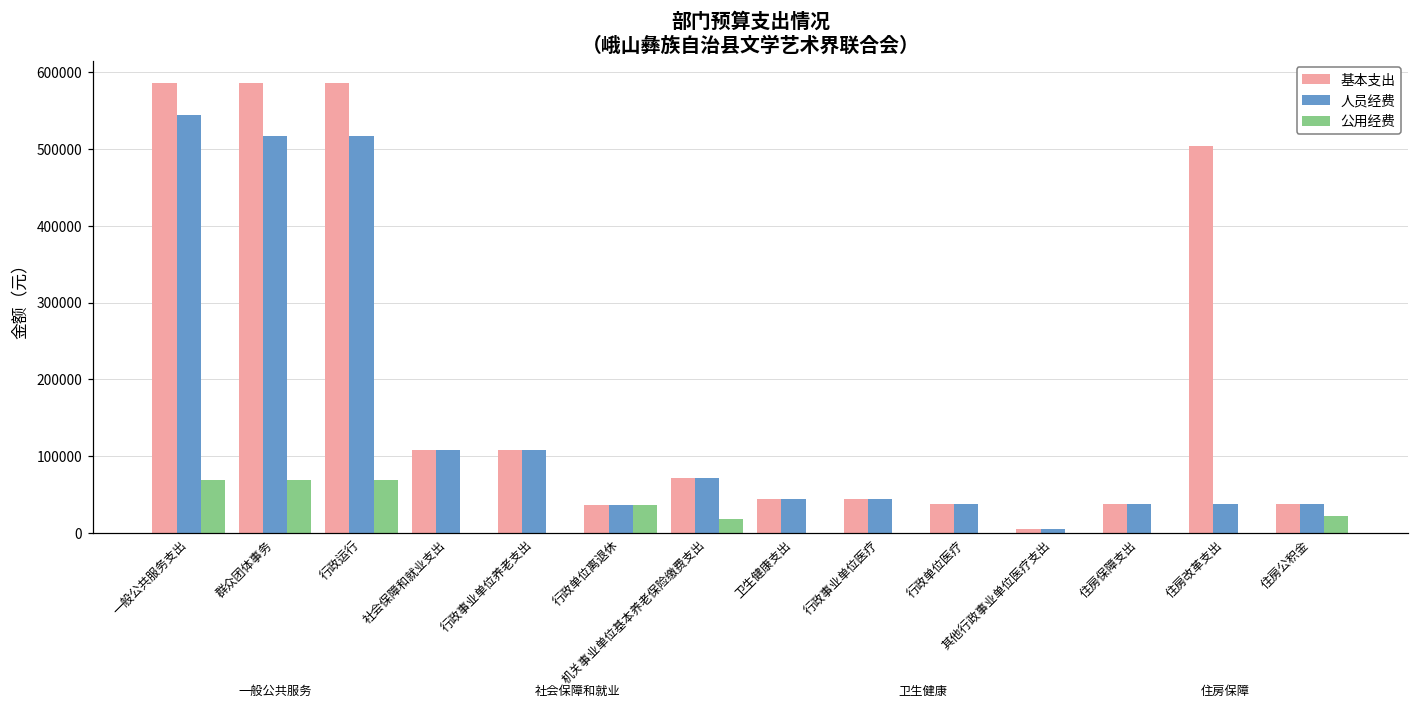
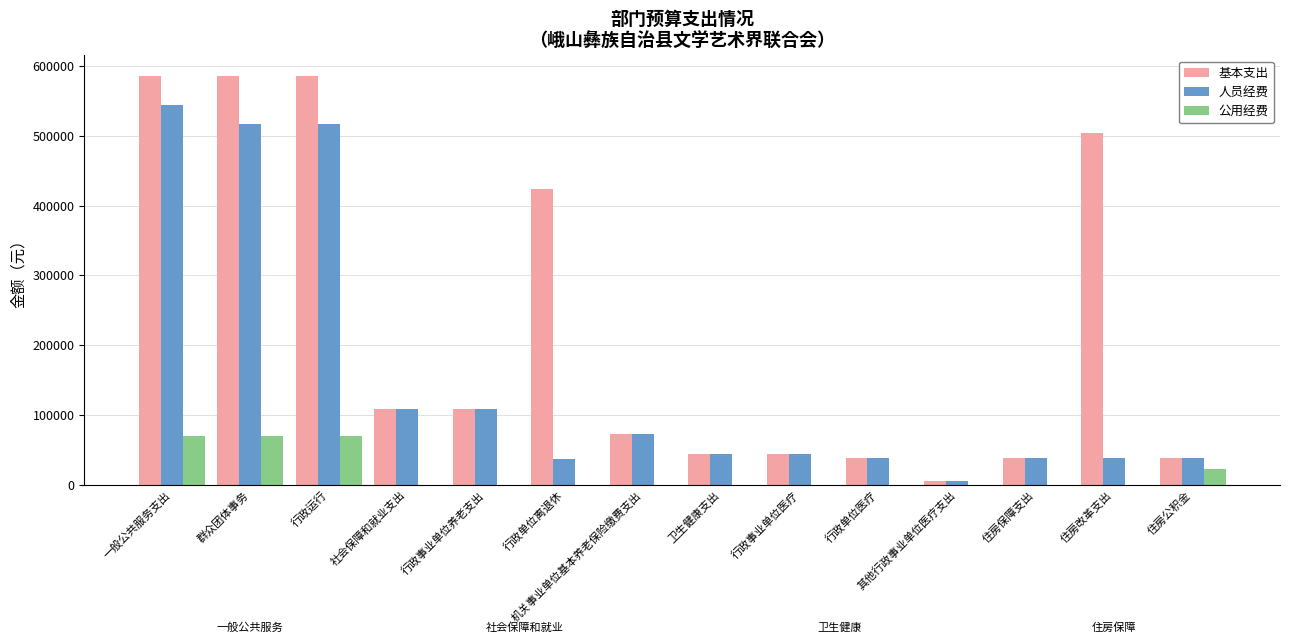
  {
    "基本支出": {
      "一般公共服务支出": 590000,
      "群众团体事务": 590000,
      "行政运行": 590000,
      "社会保障和就业支出": 110000,
      "行政事业单位养老支出": 110000,
-     "行政单位离退休": 40000,
+     "行政单位离退休": 420000,
      "机关事业单位基本养老保险缴费支出": 70000,
      "卫生健康支出": 40000,
      "行政事业单位医疗": 40000,
      "行政单位医疗": 40000,
      "其他行政事业单位医疗支出": 10000,
      "住房保障支出": 40000,
      "住房改革支出": 500000,
      "住房公积金": 40000
    },
    "人员经费": {
      "一般公共服务支出": 540000,
      "群众团体事务": 520000,
      "行政运行": 520000,
      "社会保障和就业支出": 110000,
      "行政事业单位养老支出": 110000,
      "行政单位离退休": 40000,
      "机关事业单位基本养老保险缴费支出": 70000,
      "卫生健康支出": 40000,
      "行政事业单位医疗": 40000,
      "行政单位医疗": 40000,
      "其他行政事业单位医疗支出": 10000,
      "住房保障支出": 40000,
      "住房改革支出": 40000,
      "住房公积金": 40000
    },
    "公用经费": {
      "一般公共服务支出": 70000,
      "群众团体事务": 70000,
      "行政运行": 70000,
      "社会保障和就业支出": 0,
      "行政事业单位养老支出": 0,
-     "行政单位离退休": 40000,
-     "机关事业单位基本养老保险缴费支出": 20000,
+     "行政单位离退休": 0,
+     "机关事业单位基本养老保险缴费支出": 0,
      "卫生健康支出": 0,
      "行政事业单位医疗": 0,
      "行政单位医疗": 0,
      "其他行政事业单位医疗支出": 0,
      "住房保障支出": 0,
      "住房改革支出": 0,
      "住房公积金": 20000
    }
  }
